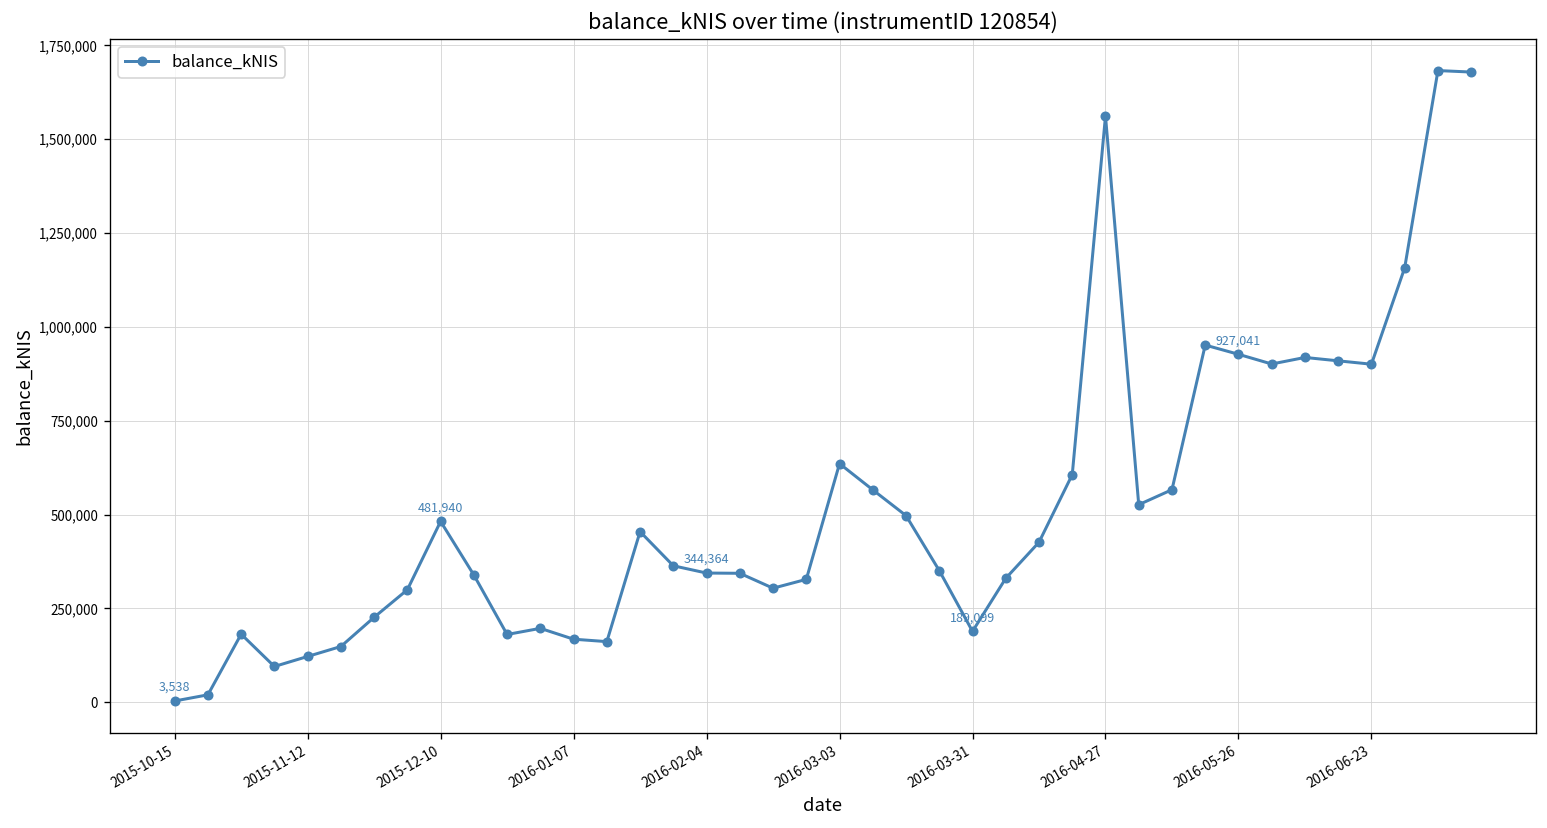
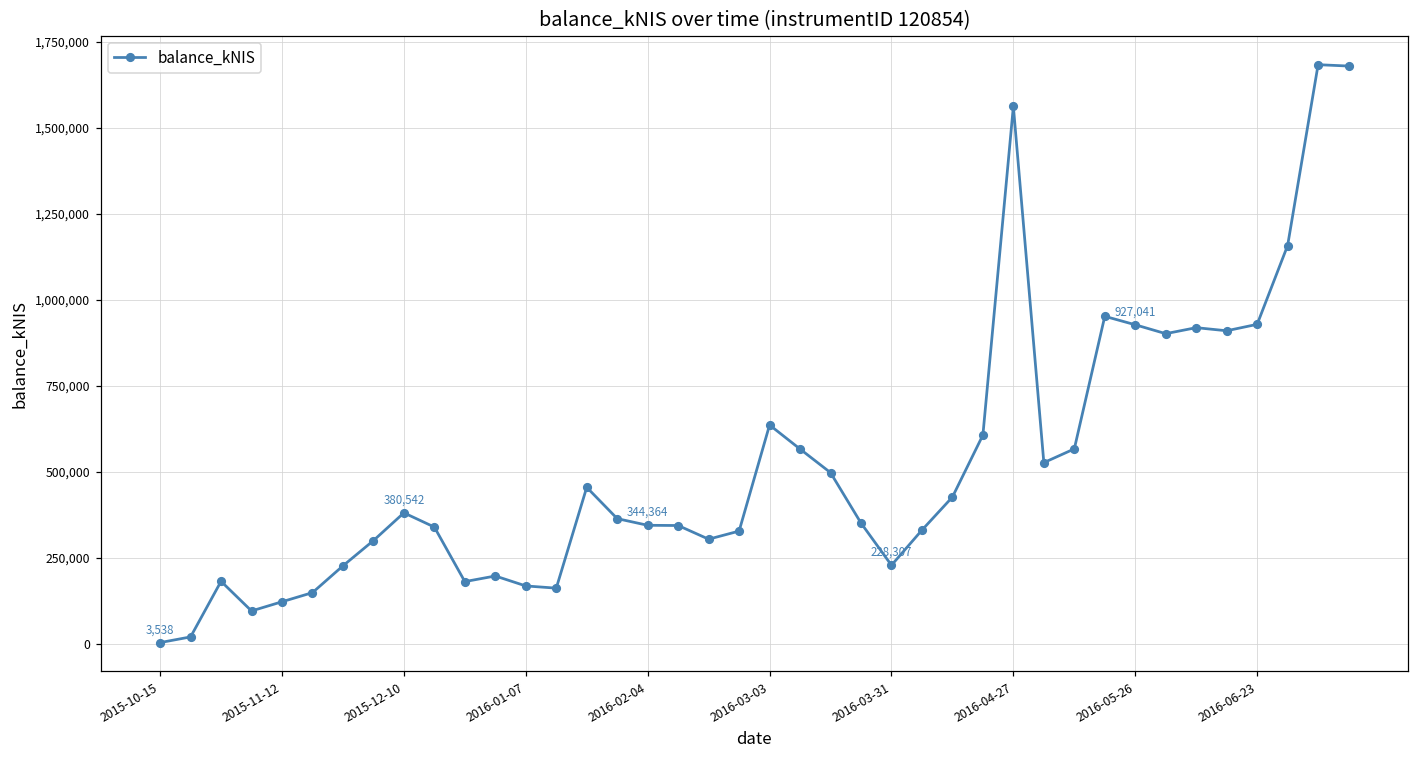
  {
    "2015-10-15": "3,538",
-   "2015-12-10": "481,940",
+   "2015-12-10": "380,542",
    "2016-02-04": "344,364",
-   "2016-03-31": "189,099",
+   "2016-03-31": "228,307",
    "2016-05-26": "927,041",
-   "2016-06-23": "900,000"
+   "2016-06-23": "930,000"
  }
